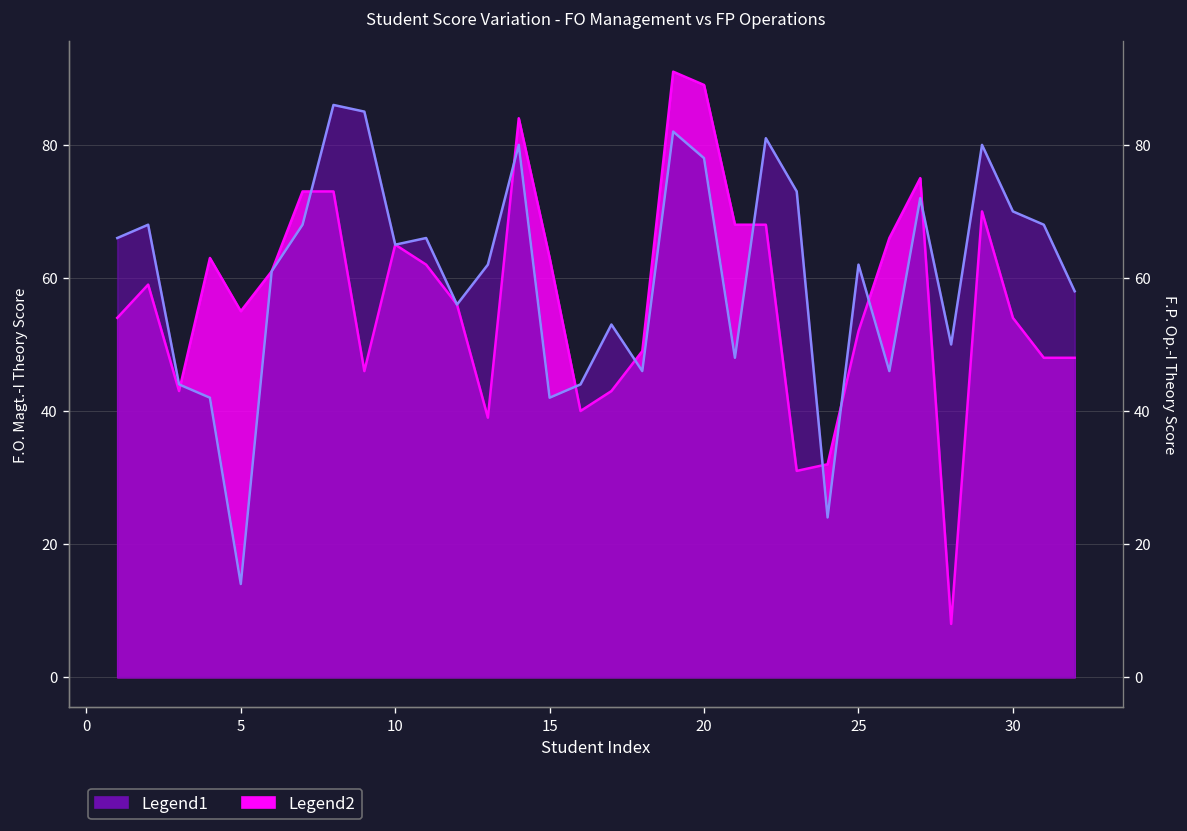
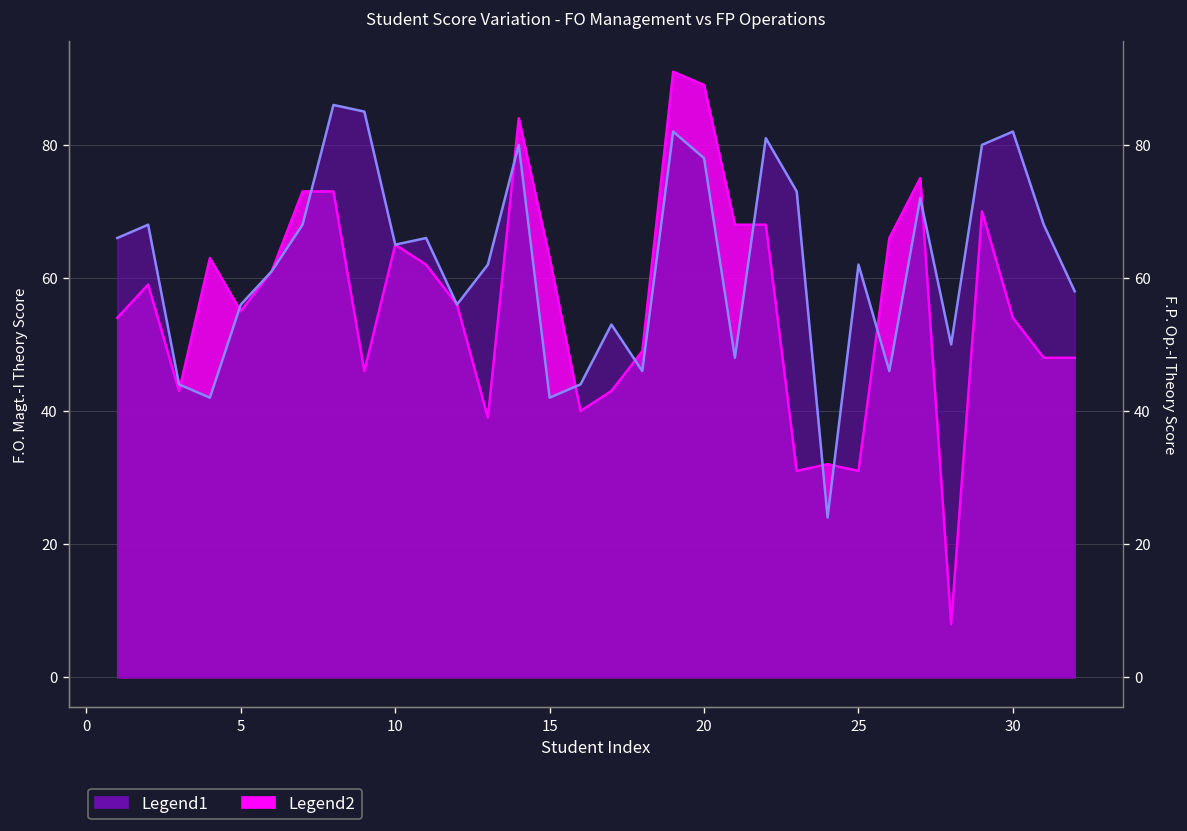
  {
    "Legend2": {
      "5": 55,
      "15": 63,
      "20": 89,
-     "25": 52,
+     "25": 31,
      "30": 54
    },
    "Legend1": {
-     "5": 14,
+     "5": 56,
      "15": 42,
      "20": 78,
      "25": 62,
-     "30": 70
+     "30": 82
    }
  }
